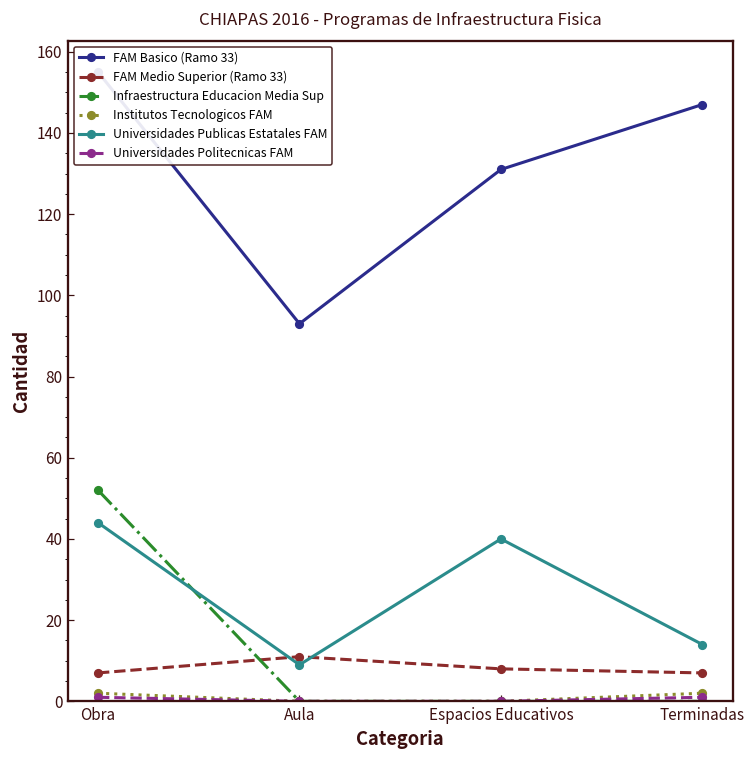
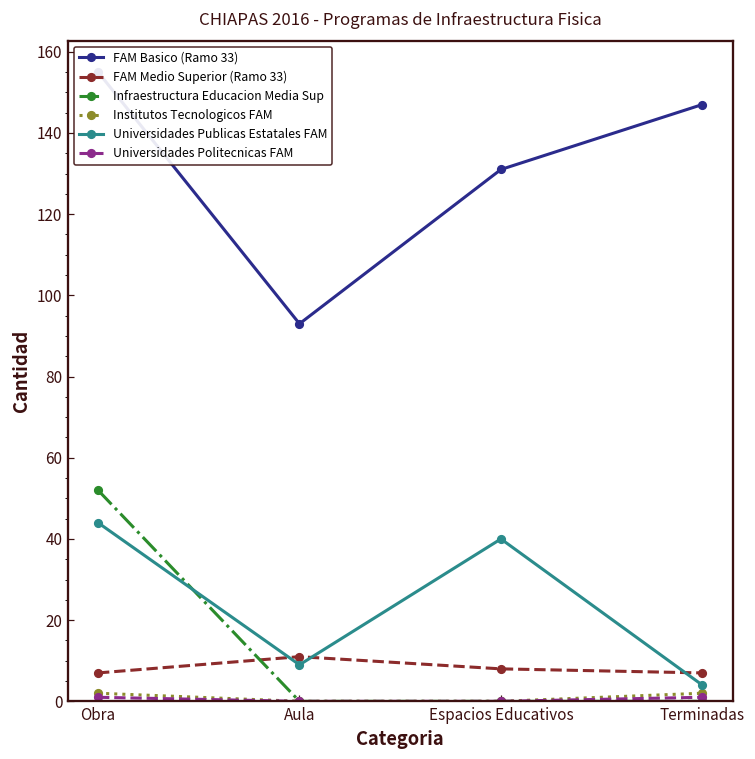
  {
    "FAM Basico (Ramo 33)": {
      "Aula": 93,
      "Espacios Educativos": 131,
      "Terminadas": 147
    },
    "FAM Medio Superior (Ramo 33)": {
      "Obra": 7,
      "Aula": 11,
      "Espacios Educativos": 8,
      "Terminadas": 7
    },
    "Infraestructura Educacion Media Sup": {
      "Obra": 52,
      "Terminadas": 0
    },
    "Institutos Tecnologicos FAM": {
      "Obra": 2,
      "Terminadas": 2
    },
    "Universidades Publicas Estatales FAM": {
      "Obra": 44,
      "Aula": 9,
      "Espacios Educativos": 40,
-     "Terminadas": 14
+     "Terminadas": 4
    },
    "Universidades Politecnicas FAM": {
      "Obra": 1,
      "Terminadas": 1
    }
  }
